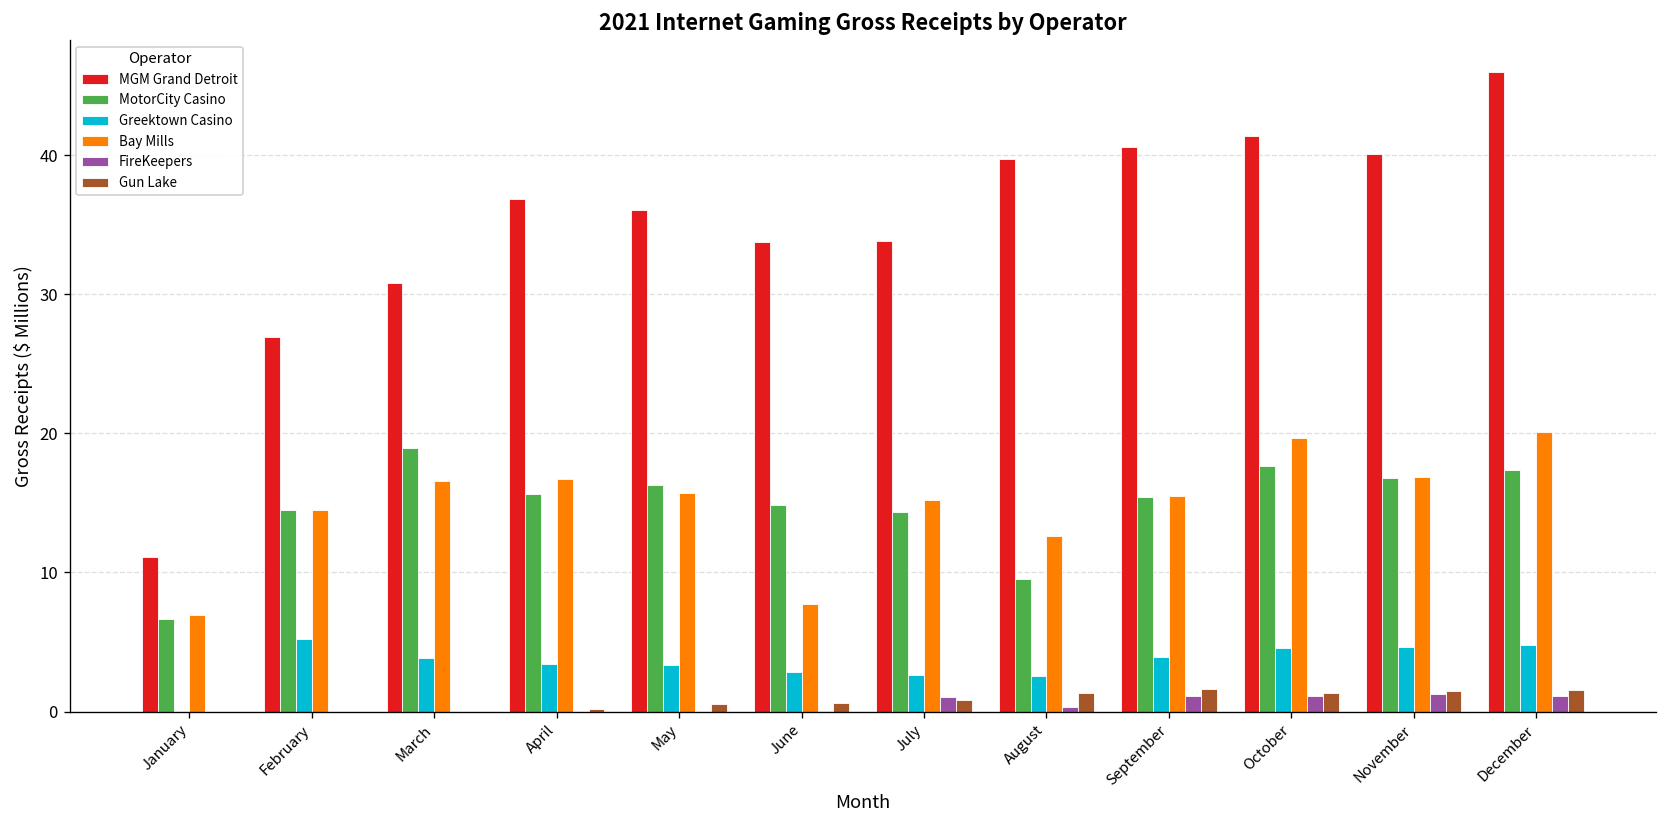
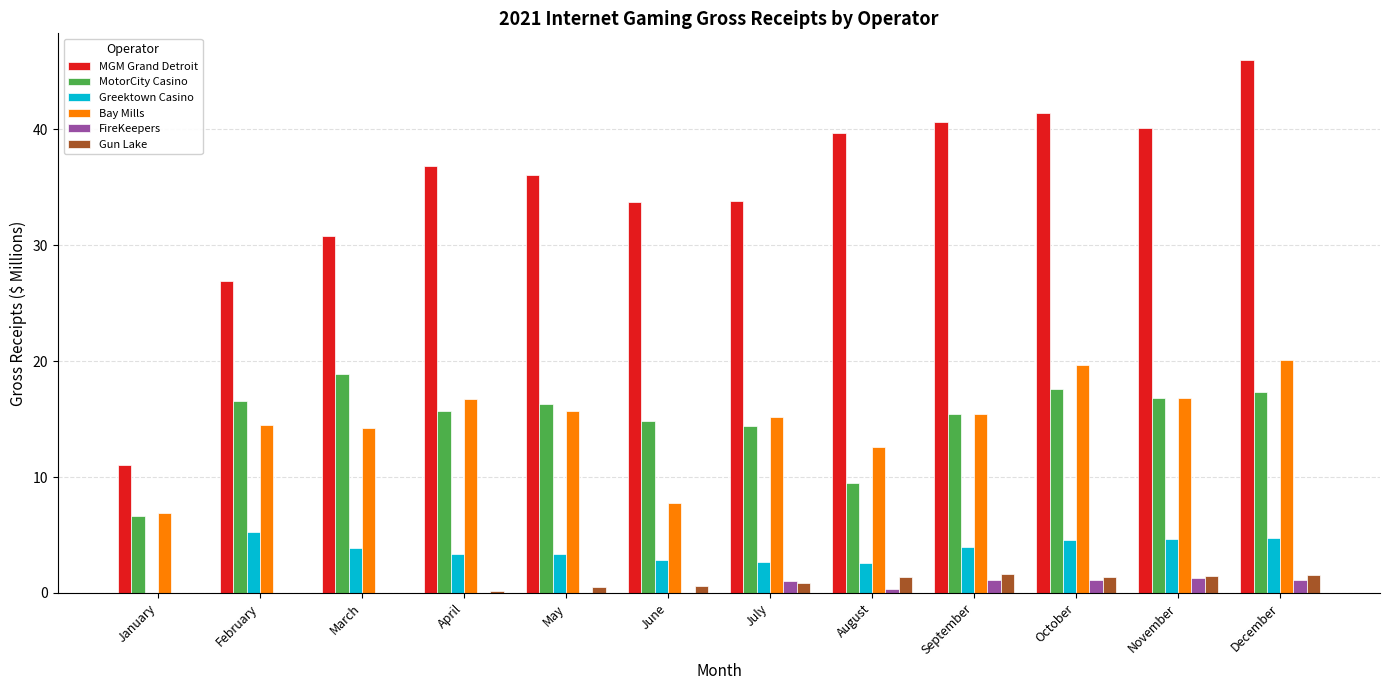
  {
    "MGM Grand Detroit": {
      "January": 11.1,
      "February": 26.9,
      "March": 30.8,
      "April": 36.8,
      "May": 36.1,
      "June": 33.8,
      "July": 33.8,
      "August": 39.7,
      "September": 40.6,
      "October": 41.4,
      "November": 40.1,
      "December": 46.0
    },
    "MotorCity Casino": {
      "January": 6.6,
-     "February": 14.5,
+     "February": 16.6,
      "March": 18.9,
      "April": 15.7,
      "May": 16.3,
      "June": 14.8,
      "July": 14.4,
      "August": 9.5,
      "September": 15.4,
      "October": 17.6,
      "November": 16.8,
      "December": 17.3
    },
    "Greektown Casino": {
      "January": 0.0,
      "February": 5.2,
      "March": 3.9,
      "April": 3.4,
      "May": 3.4,
      "June": 2.8,
      "July": 2.7,
      "August": 2.5,
      "September": 3.9,
      "October": 4.5,
      "November": 4.6,
      "December": 4.8
    },
    "Bay Mills": {
      "January": 6.9,
      "February": 14.5,
-     "March": 16.6,
+     "March": 14.3,
      "April": 16.7,
      "May": 15.7,
      "June": 7.8,
      "July": 15.2,
      "August": 12.6,
      "September": 15.5,
      "October": 19.7,
      "November": 16.8,
      "December": 20.1
    },
    "FireKeepers": {
      "January": 0.0,
      "February": 0.0,
      "March": 0.0,
      "April": 0.0,
      "May": 0.0,
      "July": 1.0,
      "August": 0.3,
      "September": 1.1,
      "October": 1.1,
      "November": 1.3,
      "December": 1.1
    },
    "Gun Lake": {
      "January": 0.0,
      "February": 0.0,
      "March": 0.0,
      "May": 0.5,
      "June": 0.6,
      "July": 0.8,
      "August": 1.3,
      "September": 1.6,
      "October": 1.4,
      "November": 1.5,
      "December": 1.5
    }
  }
